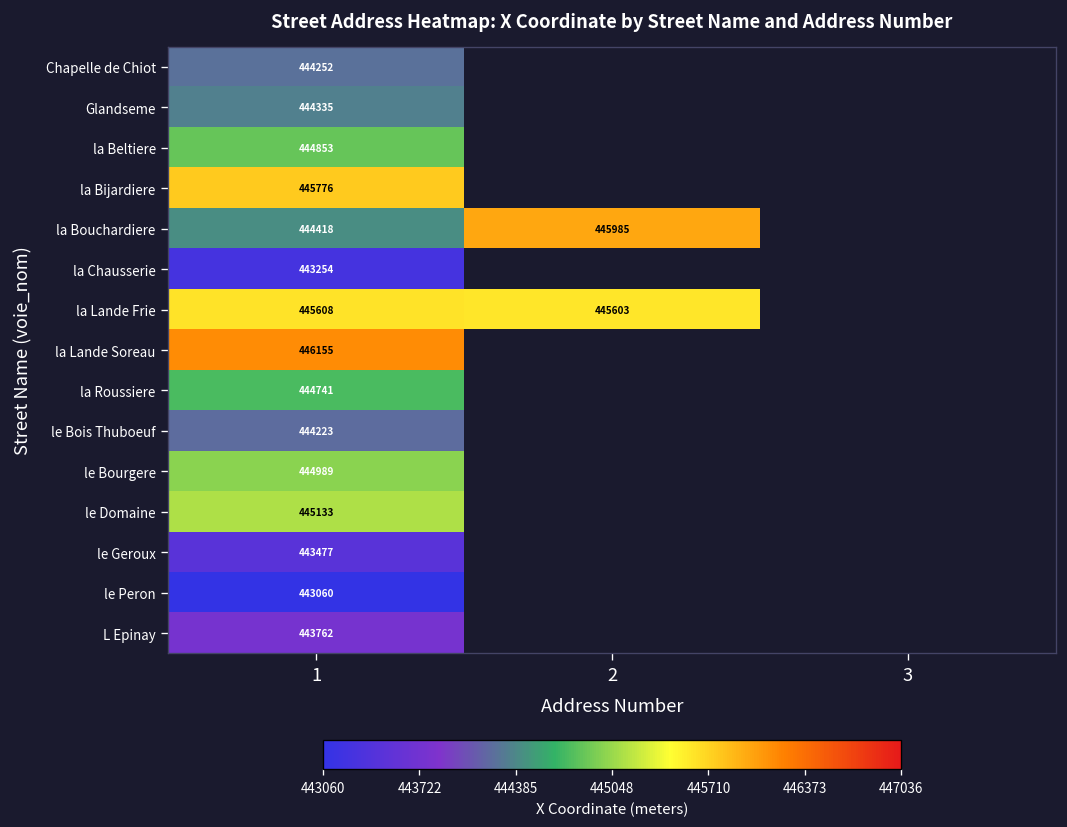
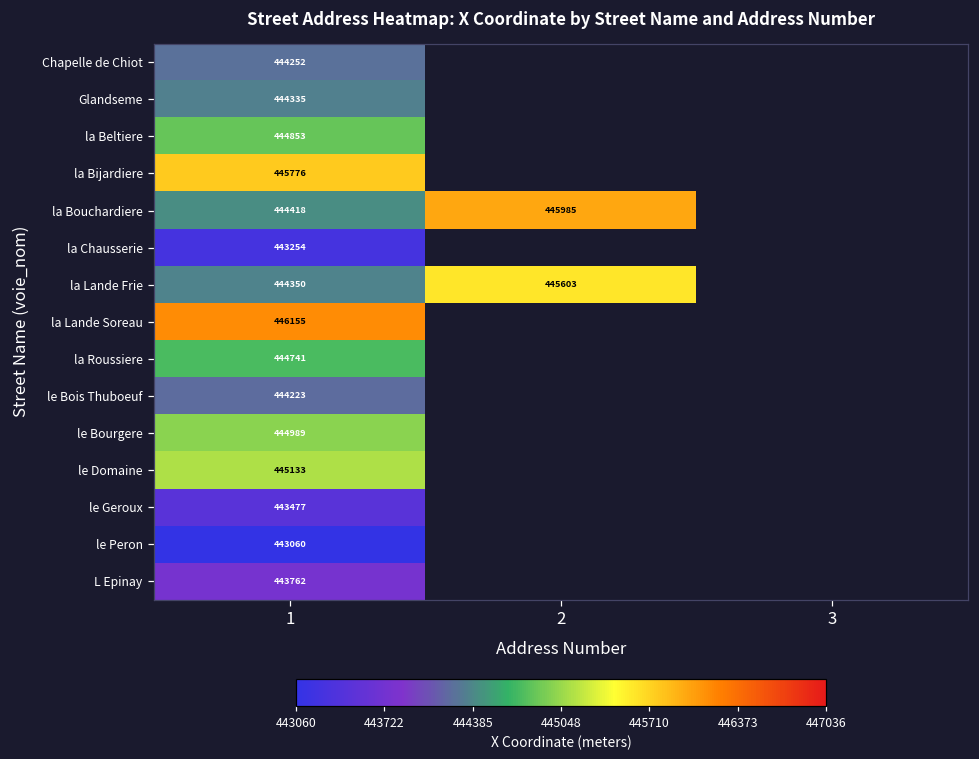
  {
    "Chapelle de Chiot": {
      "1": 444252
    },
    "Glandseme": {
      "1": 444335
    },
    "la Beltiere": {
      "1": 444853
    },
    "la Bijardiere": {
      "1": 445776
    },
    "la Bouchardiere": {
      "1": 444418,
      "2": 445985
    },
    "la Chausserie": {
      "1": 443254
    },
    "la Lande Frie": {
-     "1": 445608,
+     "1": 444350,
      "2": 445603
    },
    "la Lande Soreau": {
      "1": 446155
    },
    "la Roussiere": {
      "1": 444741
    },
    "le Bois Thuboeuf": {
      "1": 444223
    },
    "le Bourgere": {
      "1": 444989
    },
    "le Domaine": {
      "1": 445133
    },
    "le Geroux": {
      "1": 443477
    },
    "le Peron": {
      "1": 443060
    },
    "L Epinay": {
      "1": 443762
    }
  }
